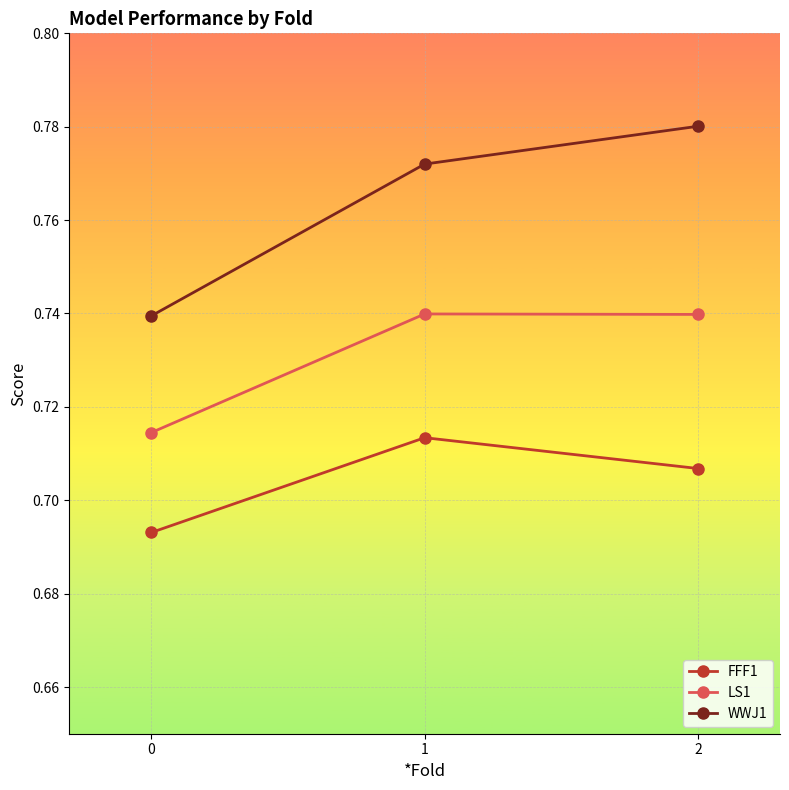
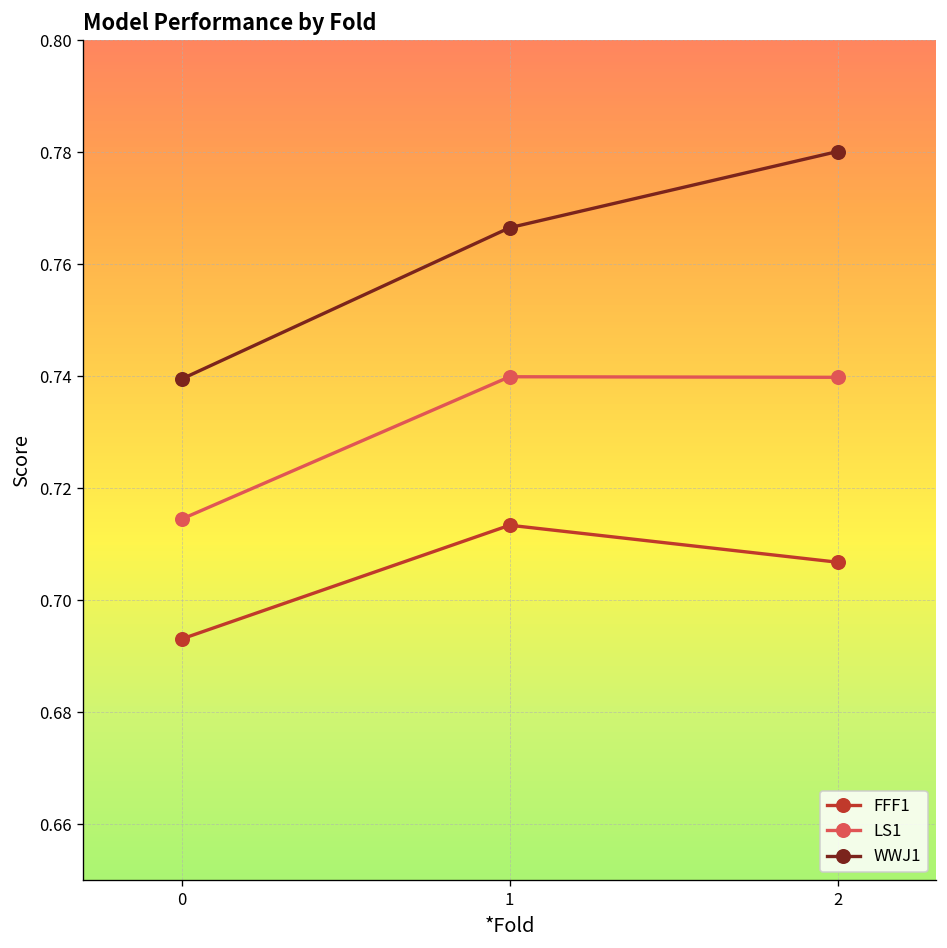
  {
    "WWJ1": {
      "0": 0.740,
-     "1": 0.772,
+     "1": 0.767,
      "2": 0.780
    }
  }
